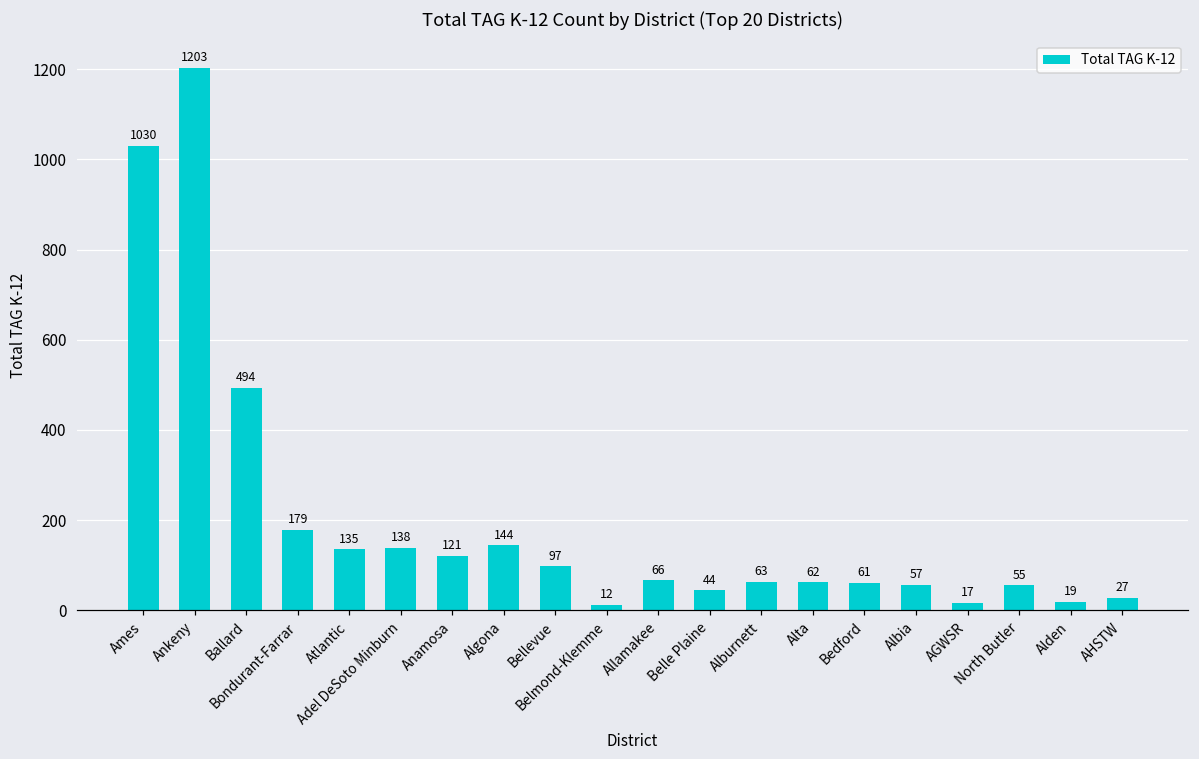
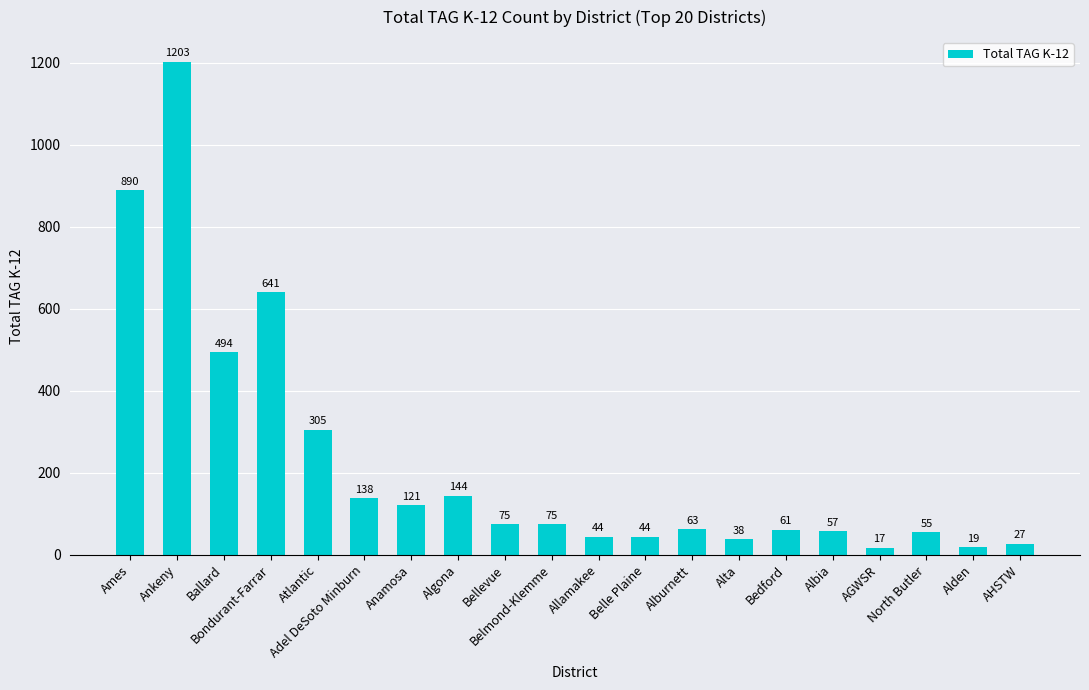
  {
-   "Ames": 1030,
+   "Ames": 890,
    "Ankeny": 1203,
    "Ballard": 494,
-   "Bondurant-Farrar": 179,
-   "Atlantic": 135,
+   "Bondurant-Farrar": 641,
+   "Atlantic": 305,
    "Adel DeSoto Minburn": 138,
    "Anamosa": 121,
    "Algona": 144,
-   "Bellevue": 97,
-   "Belmond-Klemme": 12,
-   "Allamakee": 66,
+   "Bellevue": 75,
+   "Belmond-Klemme": 75,
+   "Allamakee": 44,
    "Belle Plaine": 44,
    "Alburnett": 63,
-   "Alta": 62,
+   "Alta": 38,
    "Bedford": 61,
    "Albia": 57,
    "AGWSR": 17,
    "North Butler": 55,
    "Alden": 19,
    "AHSTW": 27
  }
